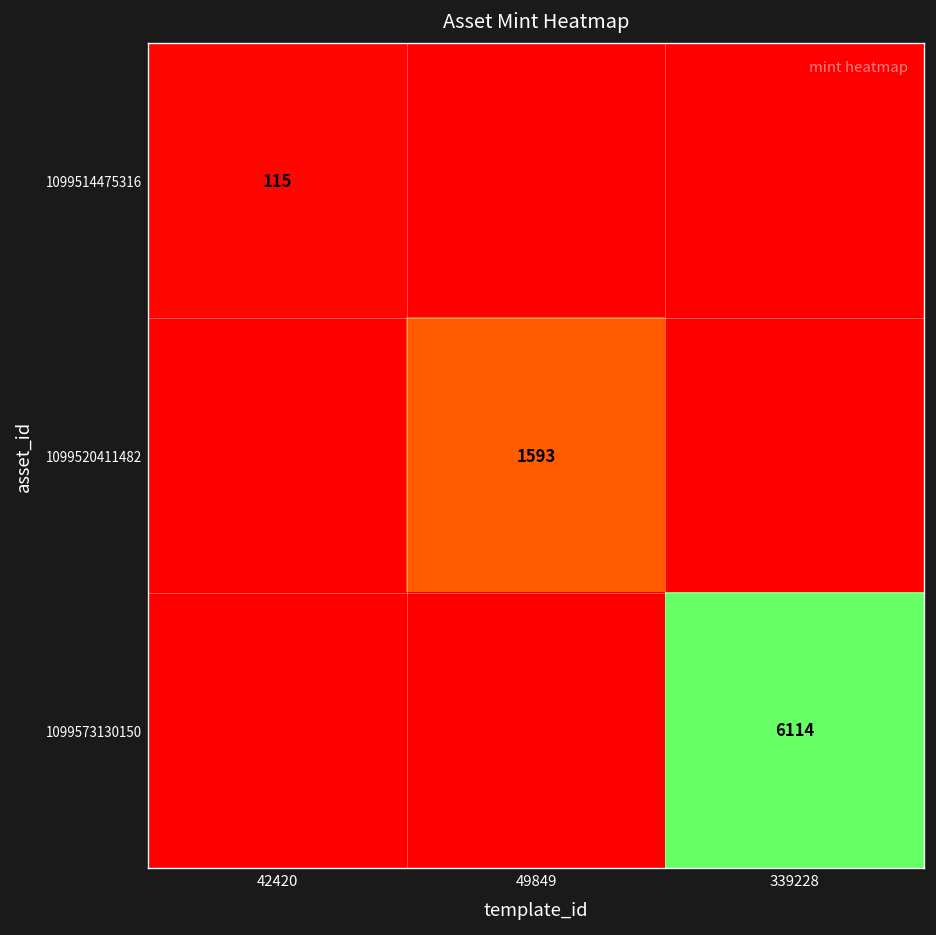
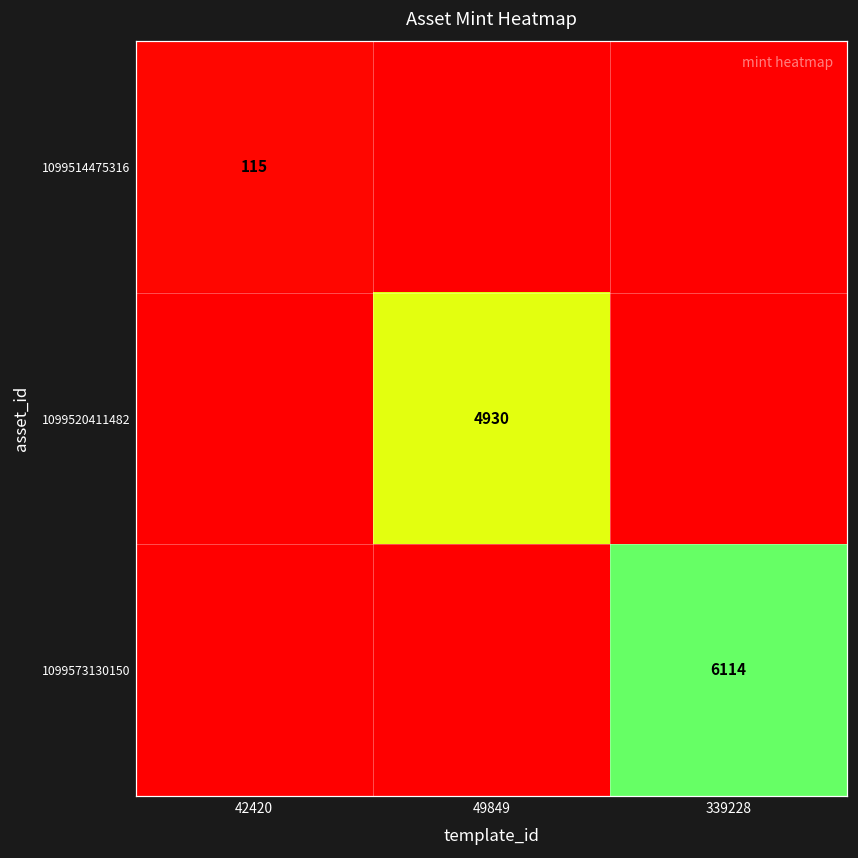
  {
    "1099514475316": {
      "42420": 115
    },
    "1099520411482": {
-     "49849": 1593
+     "49849": 4930
    },
    "1099573130150": {
      "339228": 6114
    }
  }
